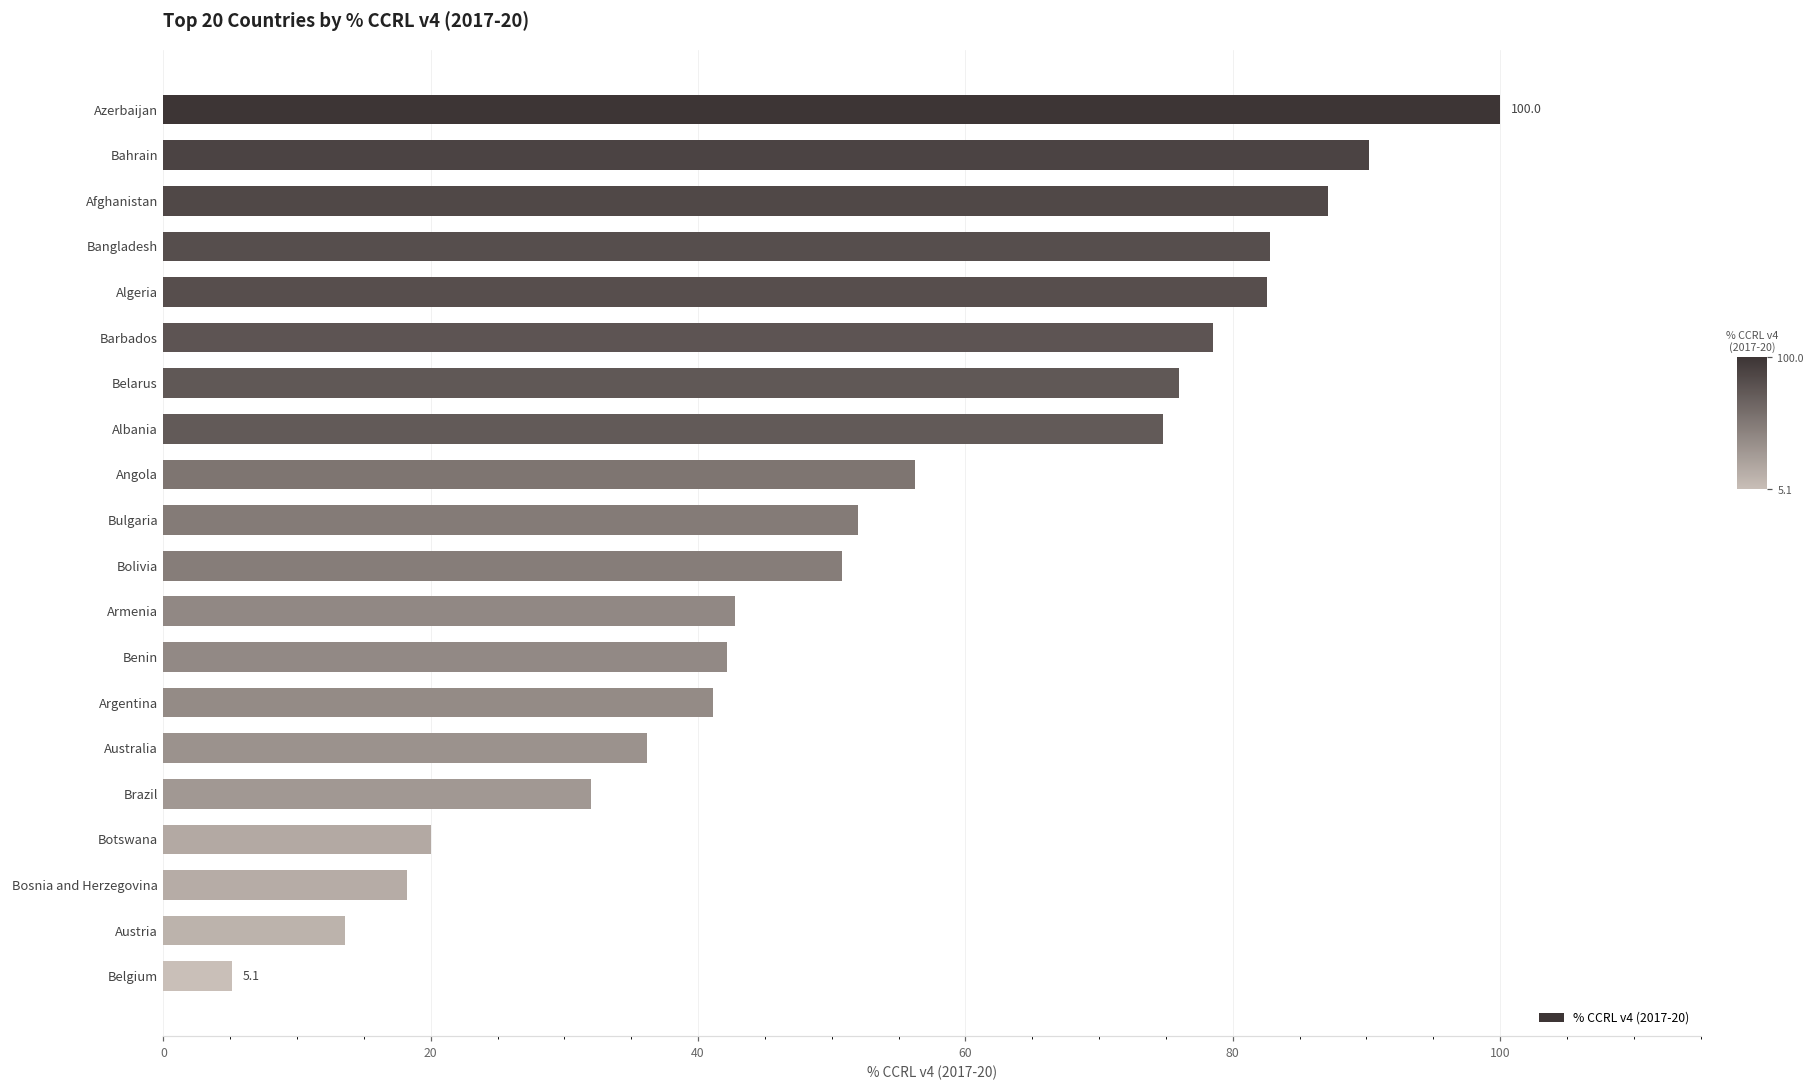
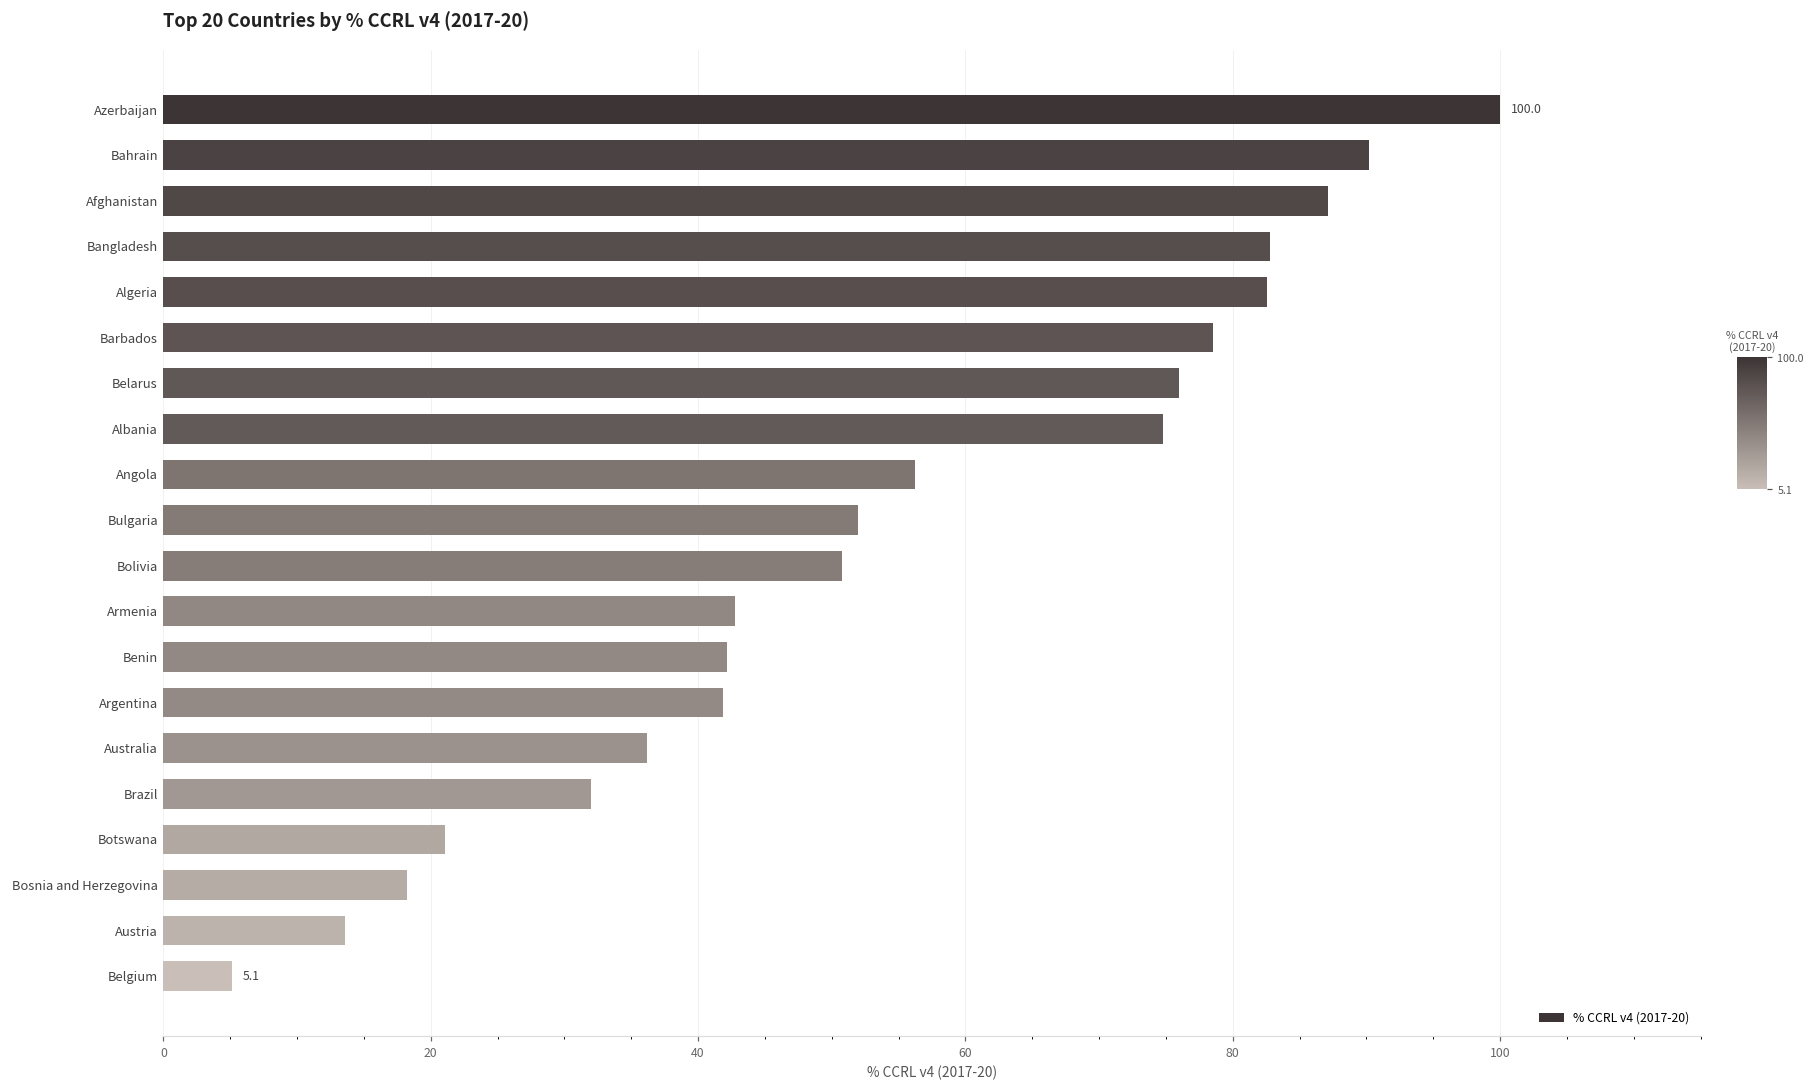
  {
    "Bahrain": 90.2,
    "Afghanistan": 87.1,
    "Bangladesh": 82.8,
    "Algeria": 82.6,
    "Barbados": 78.5,
    "Belarus": 76.0,
    "Albania": 74.8,
    "Angola": 56.2,
    "Bulgaria": 52.0,
    "Bolivia": 50.8,
    "Armenia": 42.8,
    "Benin": 42.2,
-   "Argentina": 41.1,
+   "Argentina": 41.9,
    "Australia": 36.2,
    "Brazil": 32.0,
-   "Botswana": 20.0,
+   "Botswana": 21.1,
    "Bosnia and Herzegovina": 18.2,
    "Austria": 13.6
  }
